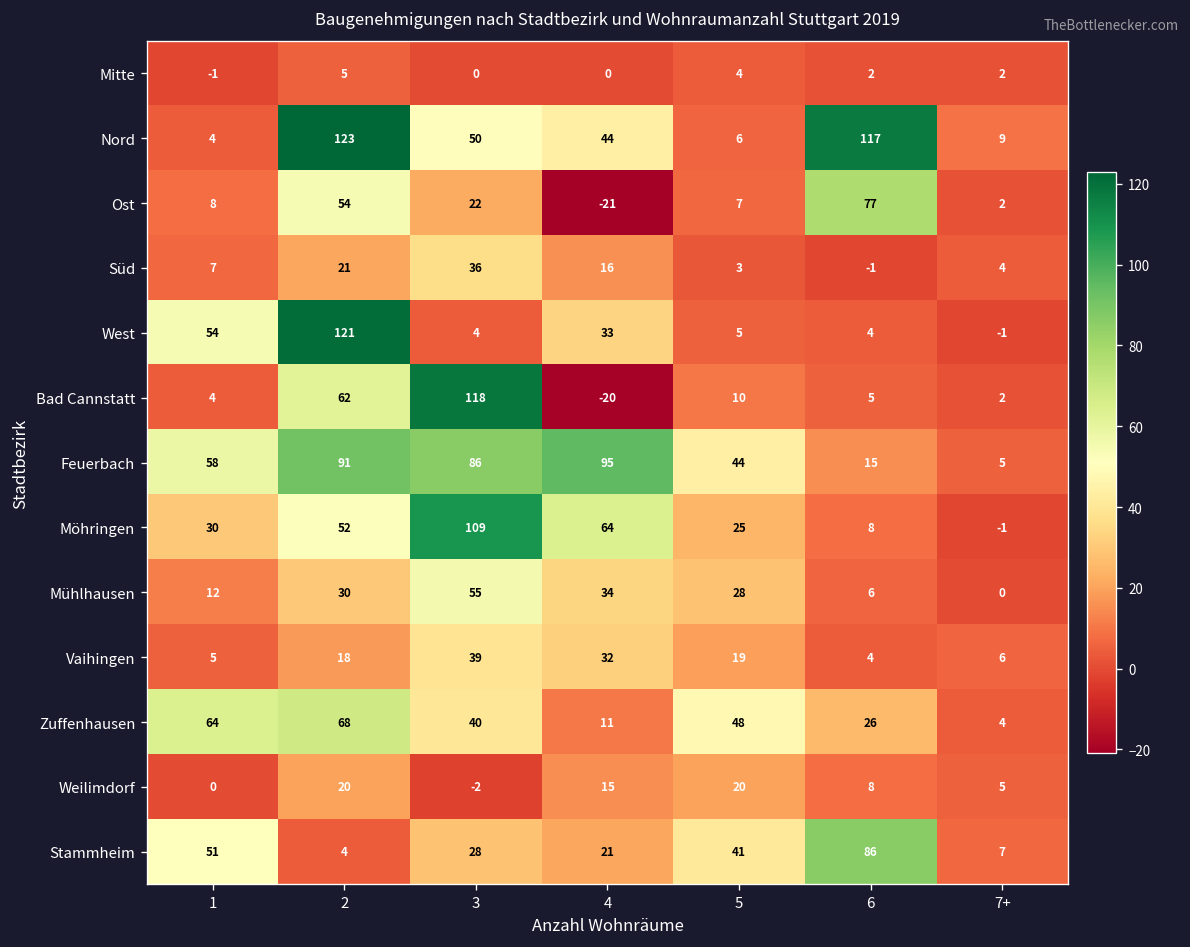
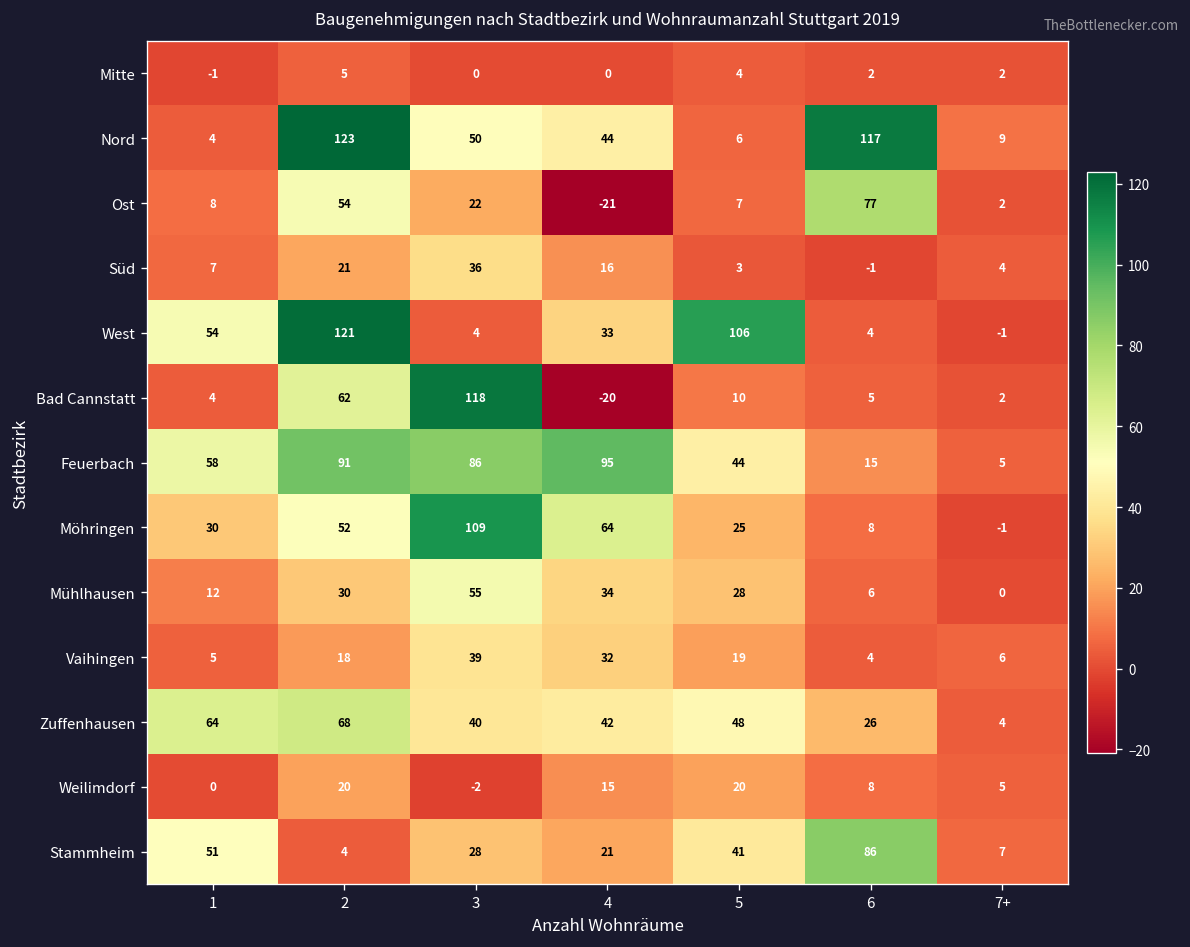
  {
    "Mitte": {
      "1": -1,
      "2": 5,
      "3": 0,
      "4": 0,
      "5": 4,
      "6": 2,
      "7+": 2
    },
    "Nord": {
      "1": 4,
      "2": 123,
      "3": 50,
      "4": 44,
      "5": 6,
      "6": 117,
      "7+": 9
    },
    "Ost": {
      "1": 8,
      "2": 54,
      "3": 22,
      "4": -21,
      "5": 7,
      "6": 77,
      "7+": 2
    },
    "Süd": {
      "1": 7,
      "2": 21,
      "3": 36,
      "4": 16,
      "5": 3,
      "6": -1,
      "7+": 4
    },
    "West": {
      "1": 54,
      "2": 121,
      "3": 4,
      "4": 33,
-     "5": 5,
+     "5": 106,
      "6": 4,
      "7+": -1
    },
    "Bad Cannstatt": {
      "1": 4,
      "2": 62,
      "3": 118,
      "4": -20,
      "5": 10,
      "6": 5,
      "7+": 2
    },
    "Feuerbach": {
      "1": 58,
      "2": 91,
      "3": 86,
      "4": 95,
      "5": 44,
      "6": 15,
      "7+": 5
    },
    "Möhringen": {
      "1": 30,
      "2": 52,
      "3": 109,
      "4": 64,
      "5": 25,
      "6": 8,
      "7+": -1
    },
    "Mühlhausen": {
      "1": 12,
      "2": 30,
      "3": 55,
      "4": 34,
      "5": 28,
      "6": 6,
      "7+": 0
    },
    "Vaihingen": {
      "1": 5,
      "2": 18,
      "3": 39,
      "4": 32,
      "5": 19,
      "6": 4,
      "7+": 6
    },
    "Zuffenhausen": {
      "1": 64,
      "2": 68,
      "3": 40,
-     "4": 11,
+     "4": 42,
      "5": 48,
      "6": 26,
      "7+": 4
    },
    "Weilimdorf": {
      "1": 0,
      "2": 20,
      "3": -2,
      "4": 15,
      "5": 20,
      "6": 8,
      "7+": 5
    },
    "Stammheim": {
      "1": 51,
      "2": 4,
      "3": 28,
      "4": 21,
      "5": 41,
      "6": 86,
      "7+": 7
    }
  }
